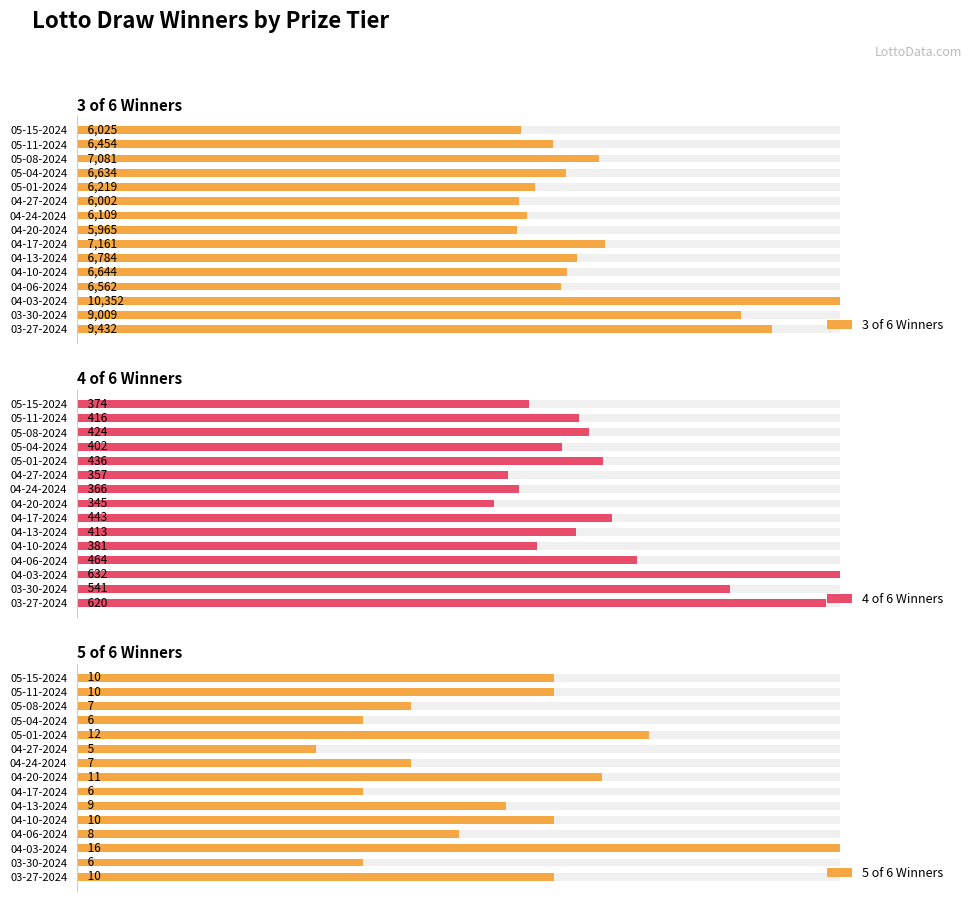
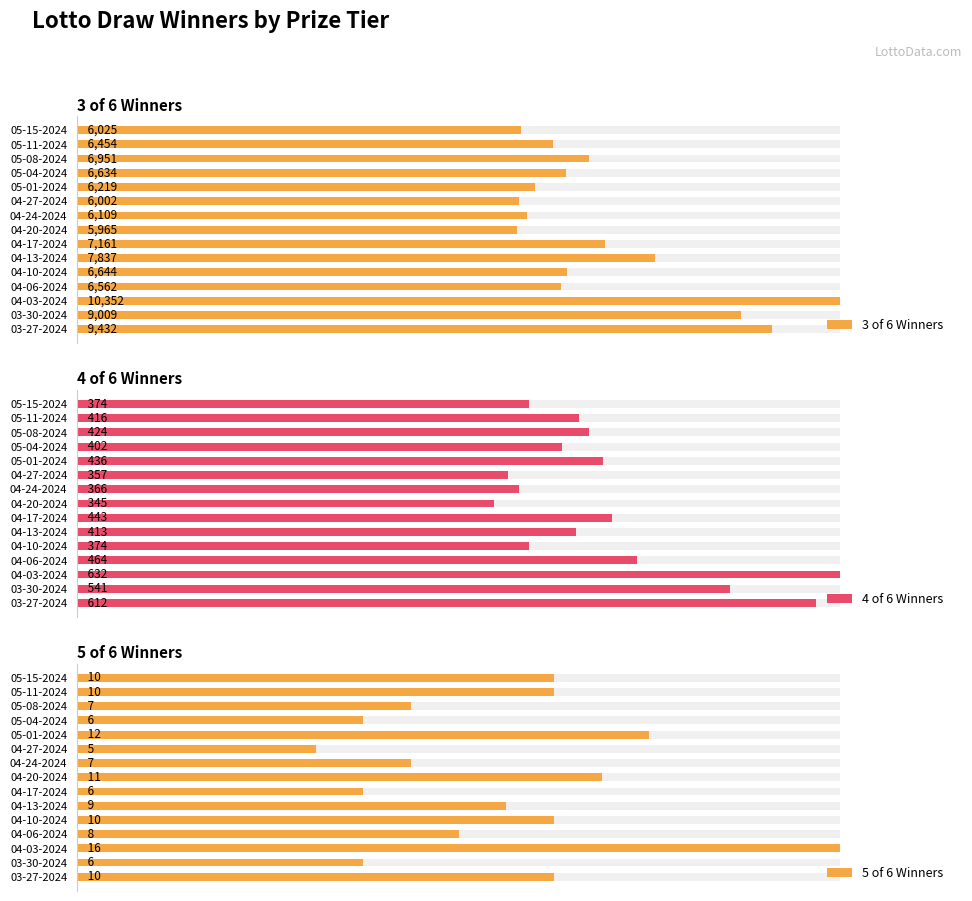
  {
    "3 of 6 Winners": {
      "3 of 6 Winners": {
-       "05-08-2024": "7,081",
-       "04-13-2024": "6,784"
+       "05-08-2024": "6,951",
+       "04-13-2024": "7,837"
      }
    },
    "4 of 6 Winners": {
      "4 of 6 Winners": {
-       "04-10-2024": "381",
-       "03-27-2024": "620"
+       "04-10-2024": "374",
+       "03-27-2024": "612"
      }
    }
  }
